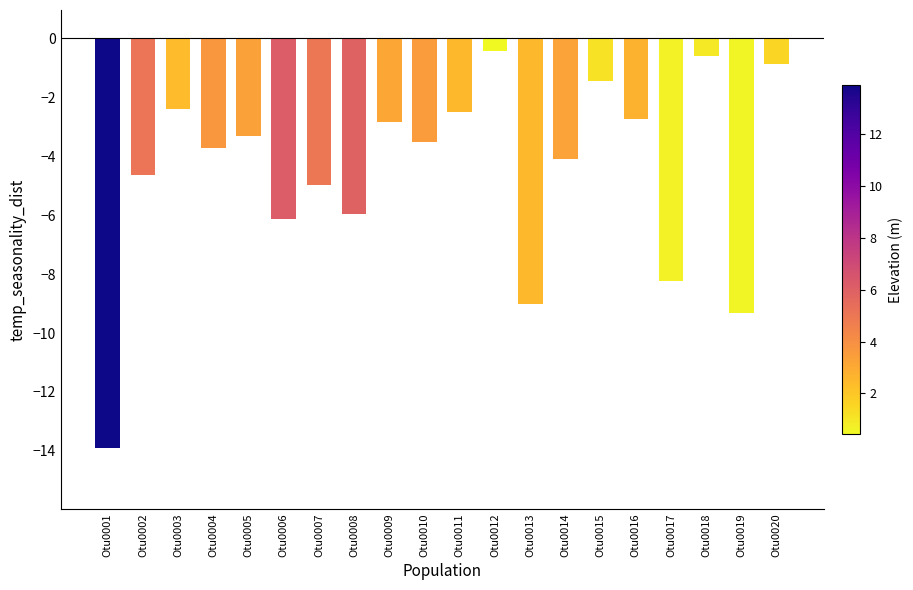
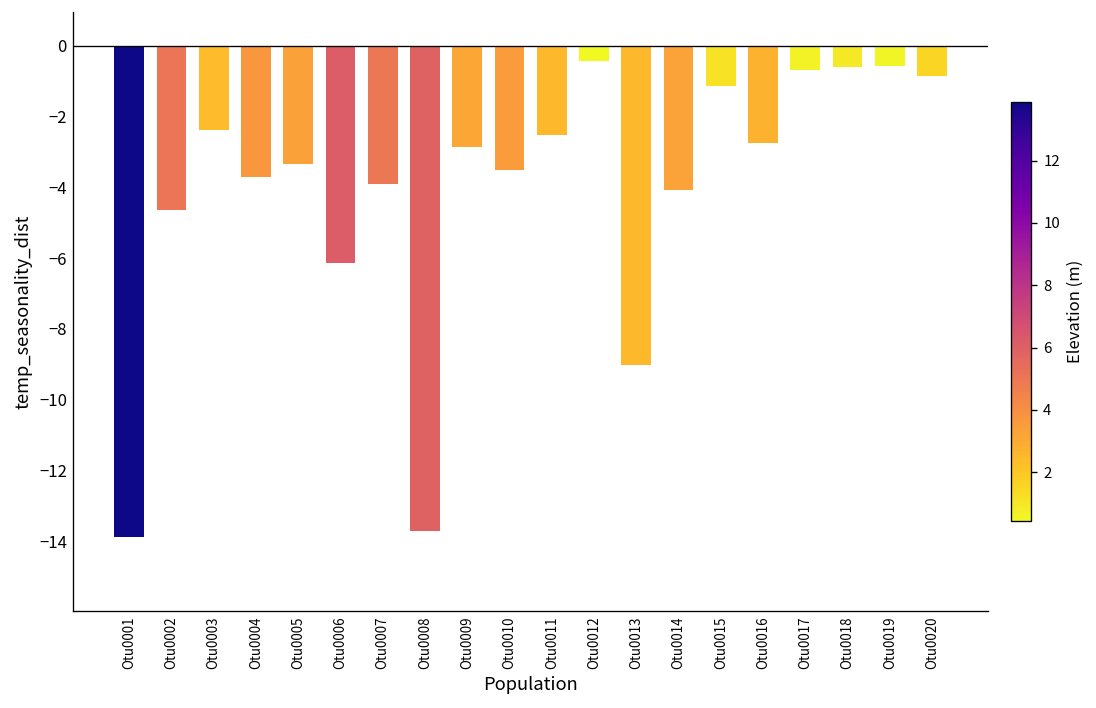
  {
    "Otu0001": -13.9,
    "Otu0002": -4.6,
    "Otu0003": -2.4,
    "Otu0004": -3.7,
    "Otu0005": -3.3,
    "Otu0006": -6.1,
-   "Otu0007": -5.0,
-   "Otu0008": -5.9,
+   "Otu0007": -3.9,
+   "Otu0008": -13.7,
    "Otu0009": -2.8,
    "Otu0010": -3.5,
    "Otu0011": -2.5,
    "Otu0012": -0.4,
    "Otu0013": -9.0,
    "Otu0014": -4.1,
-   "Otu0015": -1.5,
+   "Otu0015": -1.1,
    "Otu0016": -2.7,
-   "Otu0017": -8.2,
+   "Otu0017": -0.7,
    "Otu0018": -0.6,
-   "Otu0019": -9.3,
+   "Otu0019": -0.6,
    "Otu0020": -0.9
  }
